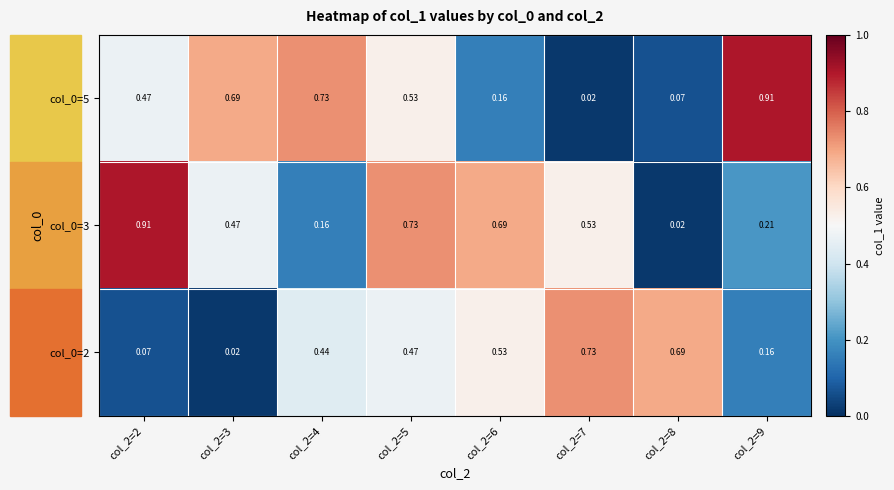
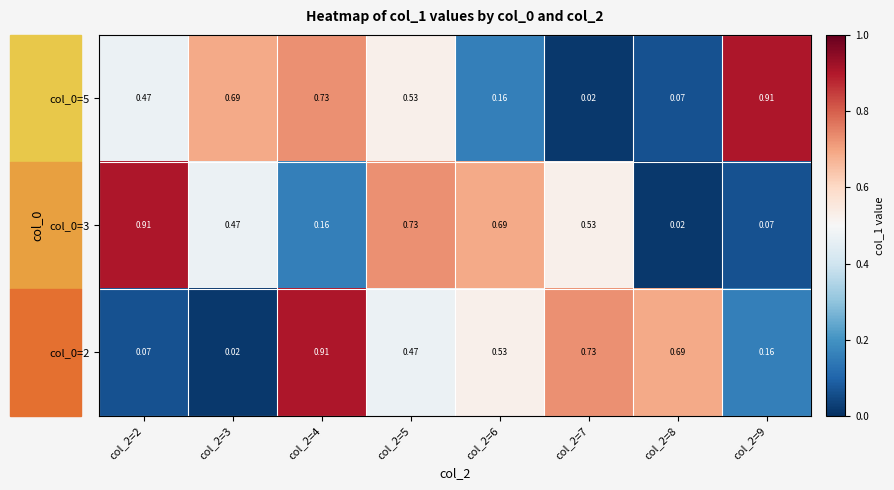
  {
    "col_0=5": {
      "col_2=2": 0.47,
      "col_2=3": 0.69,
      "col_2=4": 0.73,
      "col_2=5": 0.53,
      "col_2=6": 0.16,
      "col_2=7": 0.02,
      "col_2=8": 0.07,
      "col_2=9": 0.91
    },
    "col_0=3": {
      "col_2=2": 0.91,
      "col_2=3": 0.47,
      "col_2=4": 0.16,
      "col_2=5": 0.73,
      "col_2=6": 0.69,
      "col_2=7": 0.53,
      "col_2=8": 0.02,
-     "col_2=9": 0.21
+     "col_2=9": 0.07
    },
    "col_0=2": {
      "col_2=2": 0.07,
      "col_2=3": 0.02,
-     "col_2=4": 0.44,
+     "col_2=4": 0.91,
      "col_2=5": 0.47,
      "col_2=6": 0.53,
      "col_2=7": 0.73,
      "col_2=8": 0.69,
      "col_2=9": 0.16
    }
  }
